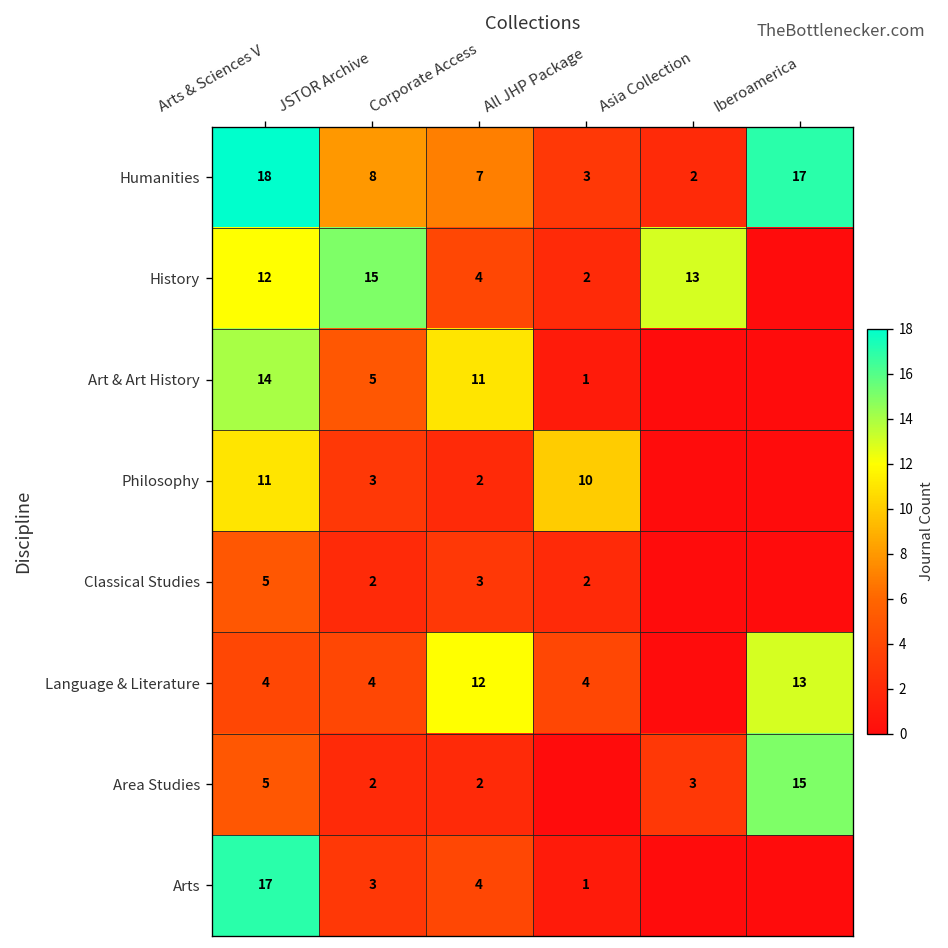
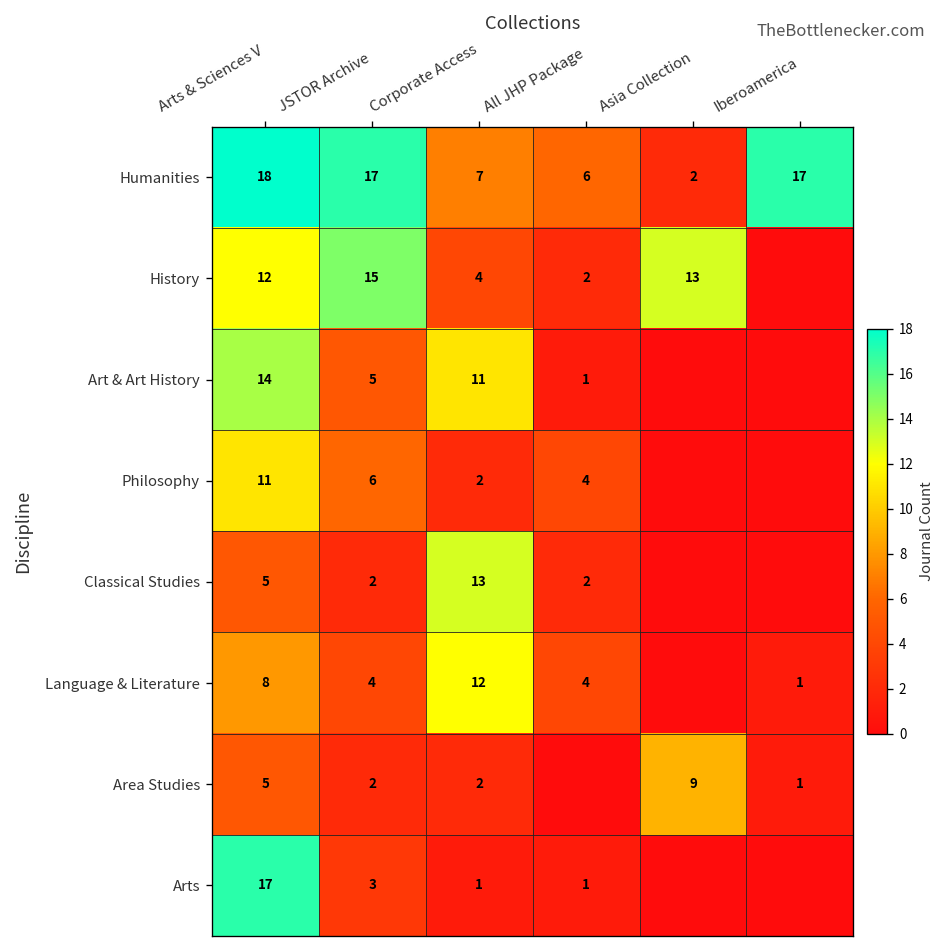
  {
    "Humanities": {
      "Arts & Sciences V": 18,
-     "JSTOR Archive": 8,
+     "JSTOR Archive": 17,
      "Corporate Access": 7,
-     "All JHP Package": 3,
+     "All JHP Package": 6,
      "Asia Collection": 2,
      "Iberoamerica": 17
    },
    "History": {
      "Arts & Sciences V": 12,
      "JSTOR Archive": 15,
      "Corporate Access": 4,
      "All JHP Package": 2,
      "Asia Collection": 13
    },
    "Art & Art History": {
      "Arts & Sciences V": 14,
      "JSTOR Archive": 5,
      "Corporate Access": 11,
      "All JHP Package": 1
    },
    "Philosophy": {
      "Arts & Sciences V": 11,
-     "JSTOR Archive": 3,
+     "JSTOR Archive": 6,
      "Corporate Access": 2,
-     "All JHP Package": 10
+     "All JHP Package": 4
    },
    "Classical Studies": {
      "Arts & Sciences V": 5,
      "JSTOR Archive": 2,
-     "Corporate Access": 3,
+     "Corporate Access": 13,
      "All JHP Package": 2
    },
    "Language & Literature": {
-     "Arts & Sciences V": 4,
+     "Arts & Sciences V": 8,
      "JSTOR Archive": 4,
      "Corporate Access": 12,
      "All JHP Package": 4,
-     "Iberoamerica": 13
+     "Iberoamerica": 1
    },
    "Area Studies": {
      "Arts & Sciences V": 5,
      "JSTOR Archive": 2,
      "Corporate Access": 2,
-     "Asia Collection": 3,
-     "Iberoamerica": 15
+     "Asia Collection": 9,
+     "Iberoamerica": 1
    },
    "Arts": {
      "Arts & Sciences V": 17,
      "JSTOR Archive": 3,
-     "Corporate Access": 4,
+     "Corporate Access": 1,
      "All JHP Package": 1
    }
  }
